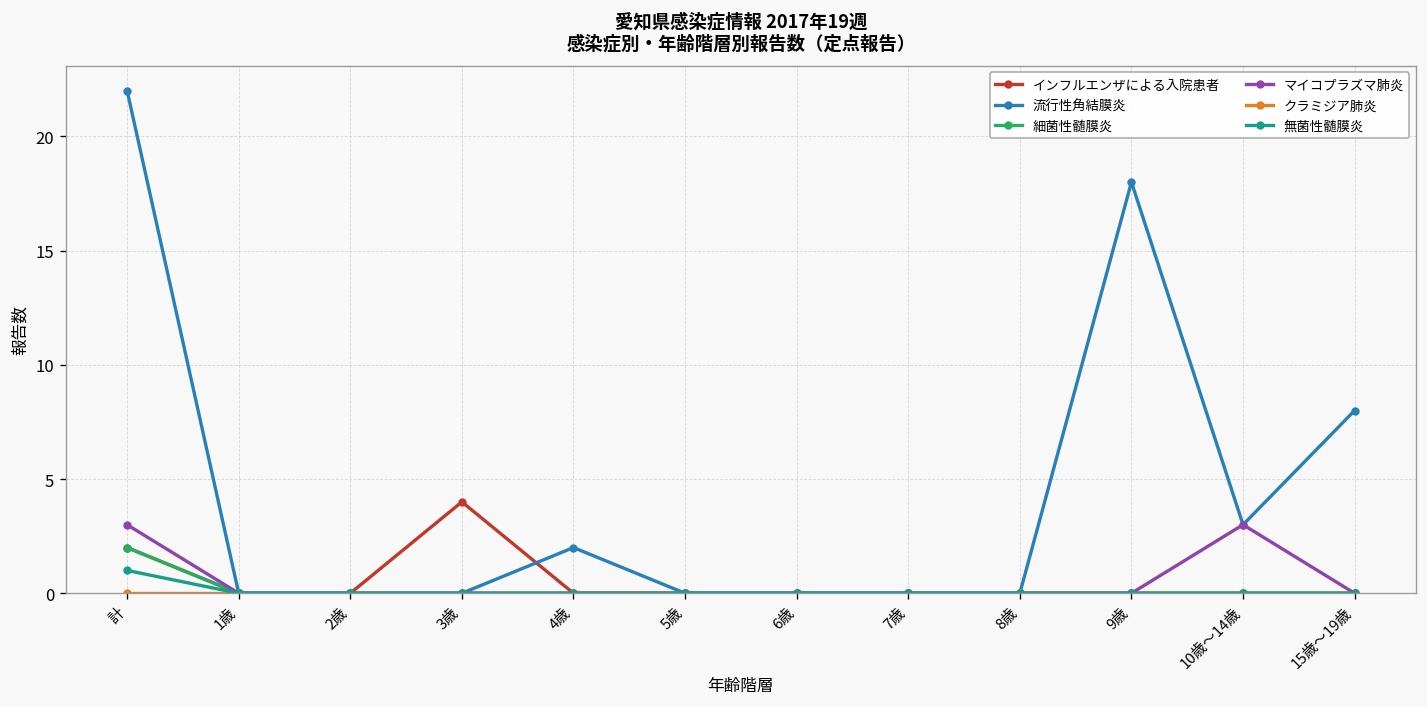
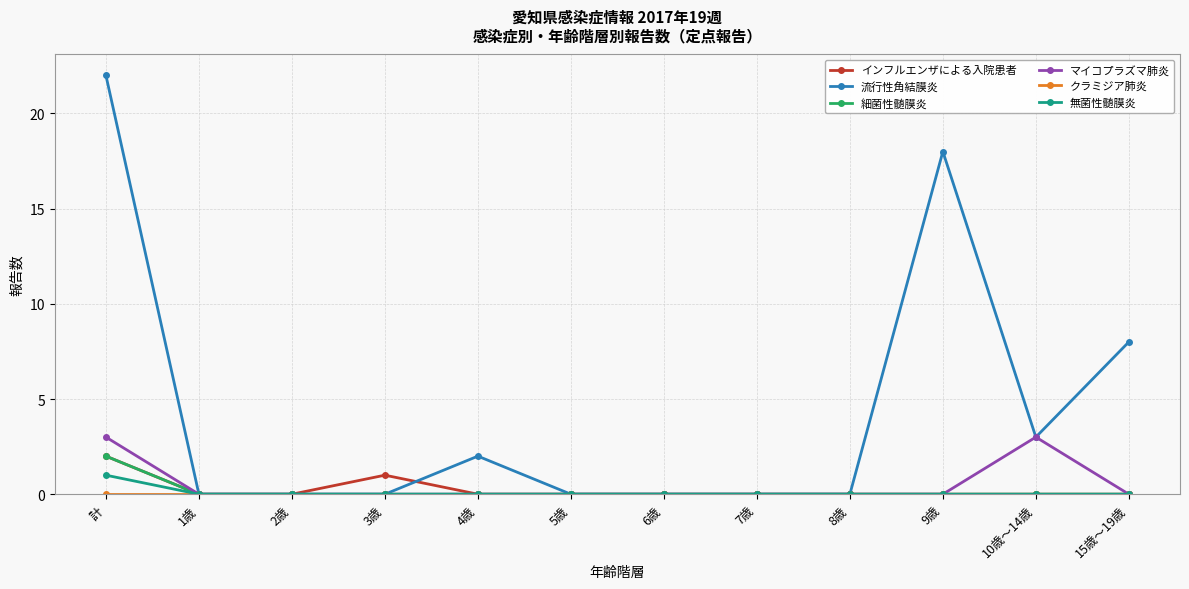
  {
    "インフルエンザによる入院患者": {
-     "3歳": 4
+     "3歳": 1
    },
    "流行性角結膜炎": {
      "計": 22,
      "4歳": 2,
      "9歳": 18,
      "15歳～19歳": 8
    },
    "マイコプラズマ肺炎": {
      "計": 3
    },
    "クラミジア肺炎": {
      "計": 0
    }
  }
